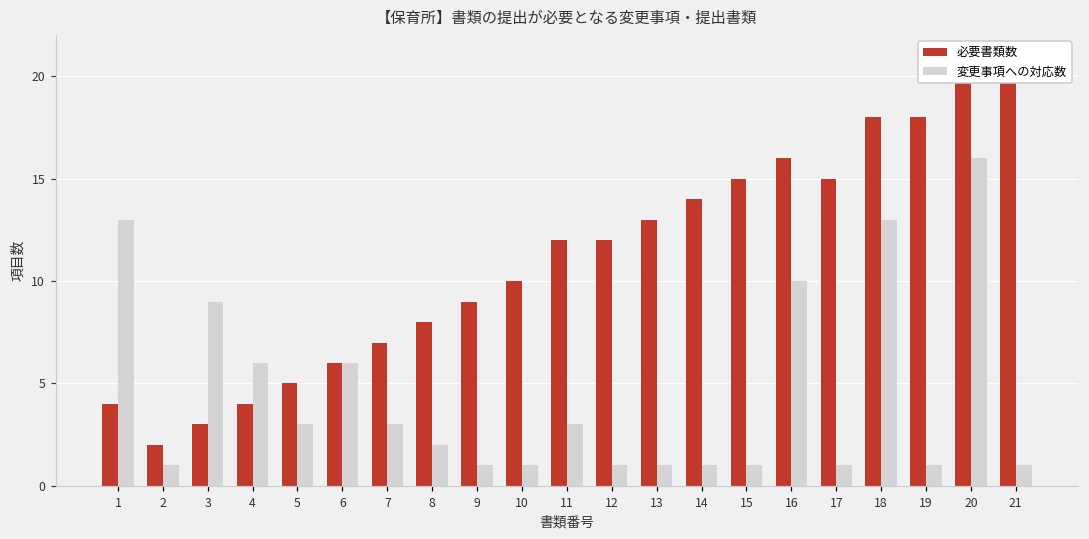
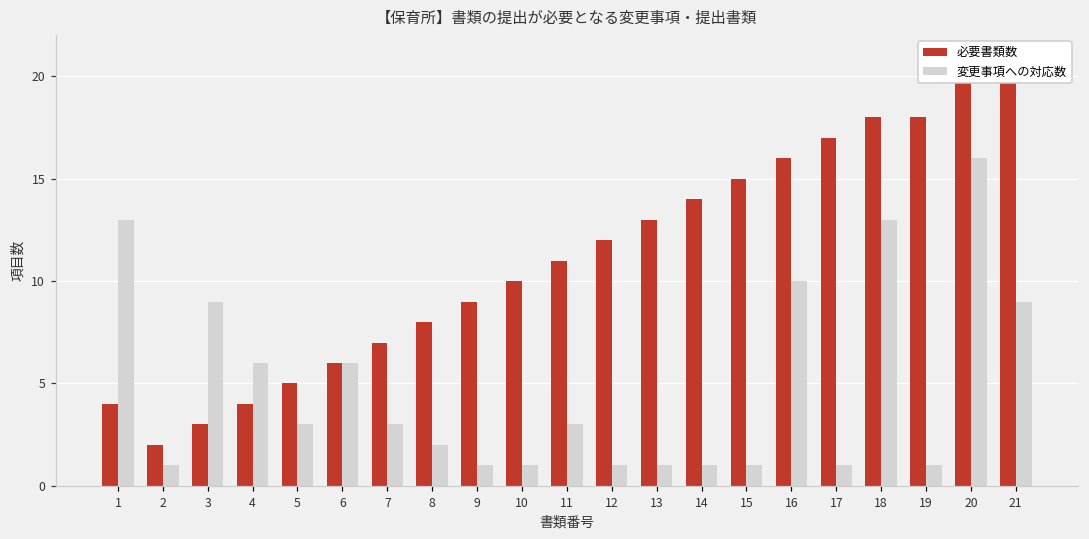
  {
    "必要書類数": {
      "1": 4,
      "2": 2,
      "3": 3,
      "4": 4,
      "5": 5,
      "6": 6,
      "7": 7,
      "8": 8,
      "9": 9,
      "10": 10,
-     "11": 12,
+     "11": 11,
      "12": 12,
      "13": 13,
      "14": 14,
      "15": 15,
      "16": 16,
-     "17": 15,
+     "17": 17,
      "18": 18,
      "19": 18
    },
    "変更事項への対応数": {
      "1": 13,
      "2": 1,
      "3": 9,
      "4": 6,
      "5": 3,
      "6": 6,
      "7": 3,
      "8": 2,
      "9": 1,
      "10": 1,
      "11": 3,
      "12": 1,
      "13": 1,
      "14": 1,
      "15": 1,
      "16": 10,
      "17": 1,
      "18": 13,
      "19": 1,
      "20": 16,
-     "21": 1
+     "21": 9
    }
  }
